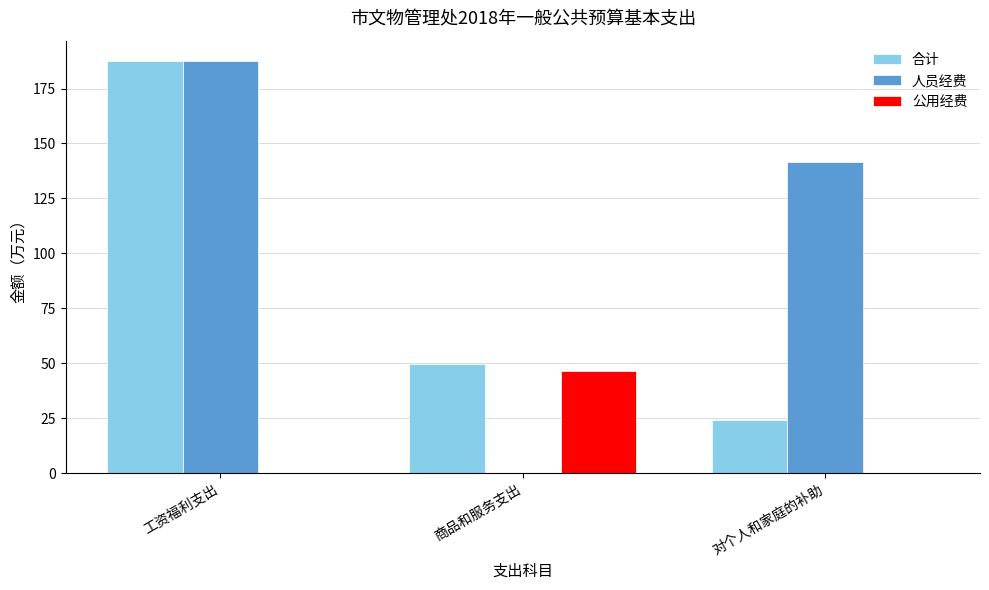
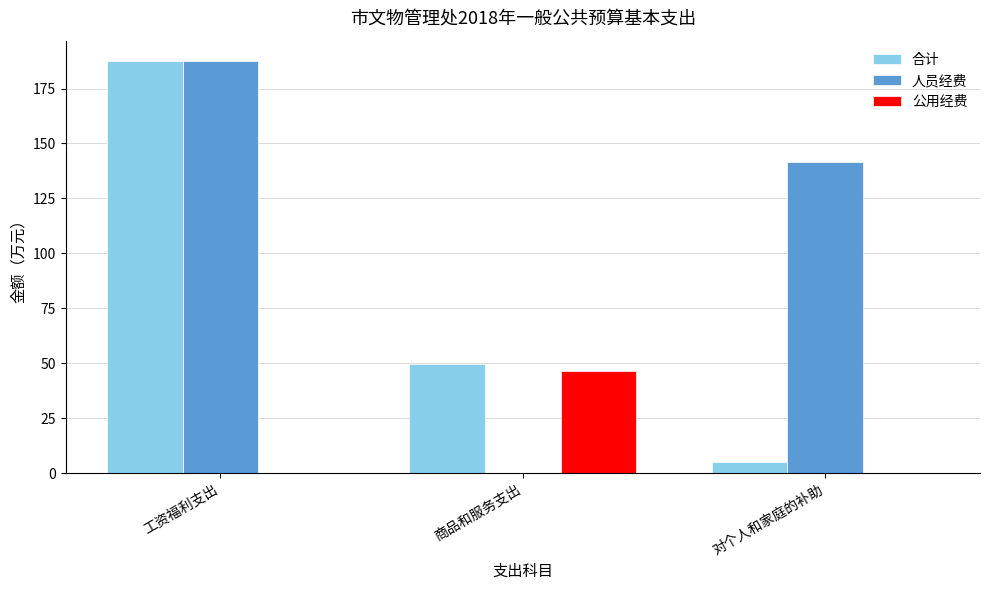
  {
    "合计": {
      "工资福利支出": 187,
      "商品和服务支出": 50,
-     "对个人和家庭的补助": 24
+     "对个人和家庭的补助": 5
    },
    "人员经费": {
      "工资福利支出": 187,
      "商品和服务支出": 0,
      "对个人和家庭的补助": 142
    },
    "公用经费": {
      "工资福利支出": 0,
      "商品和服务支出": 46,
      "对个人和家庭的补助": 0
    }
  }
